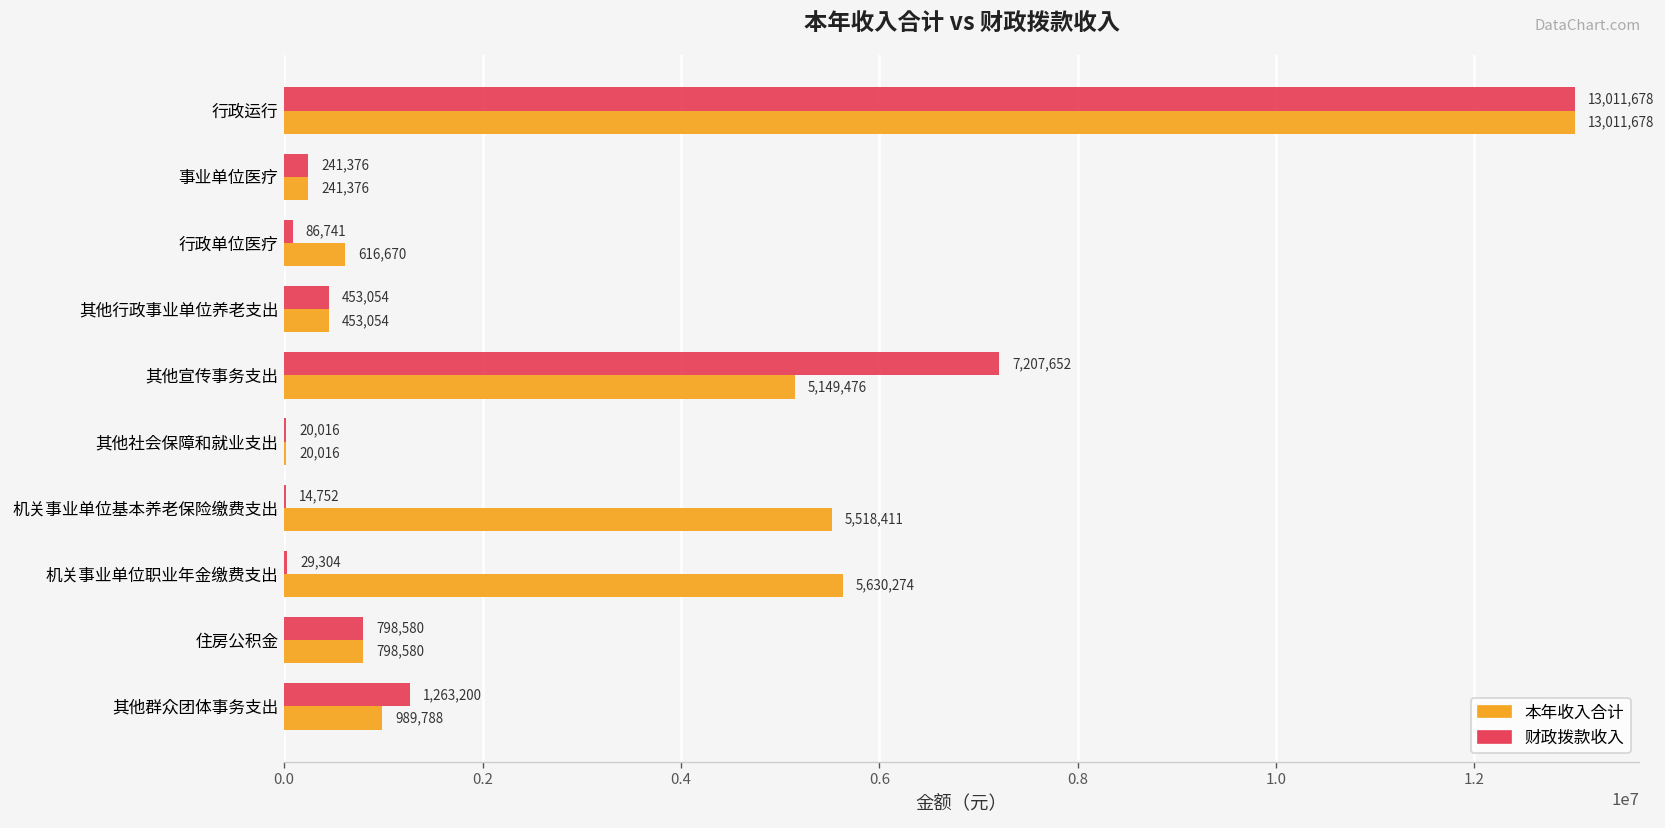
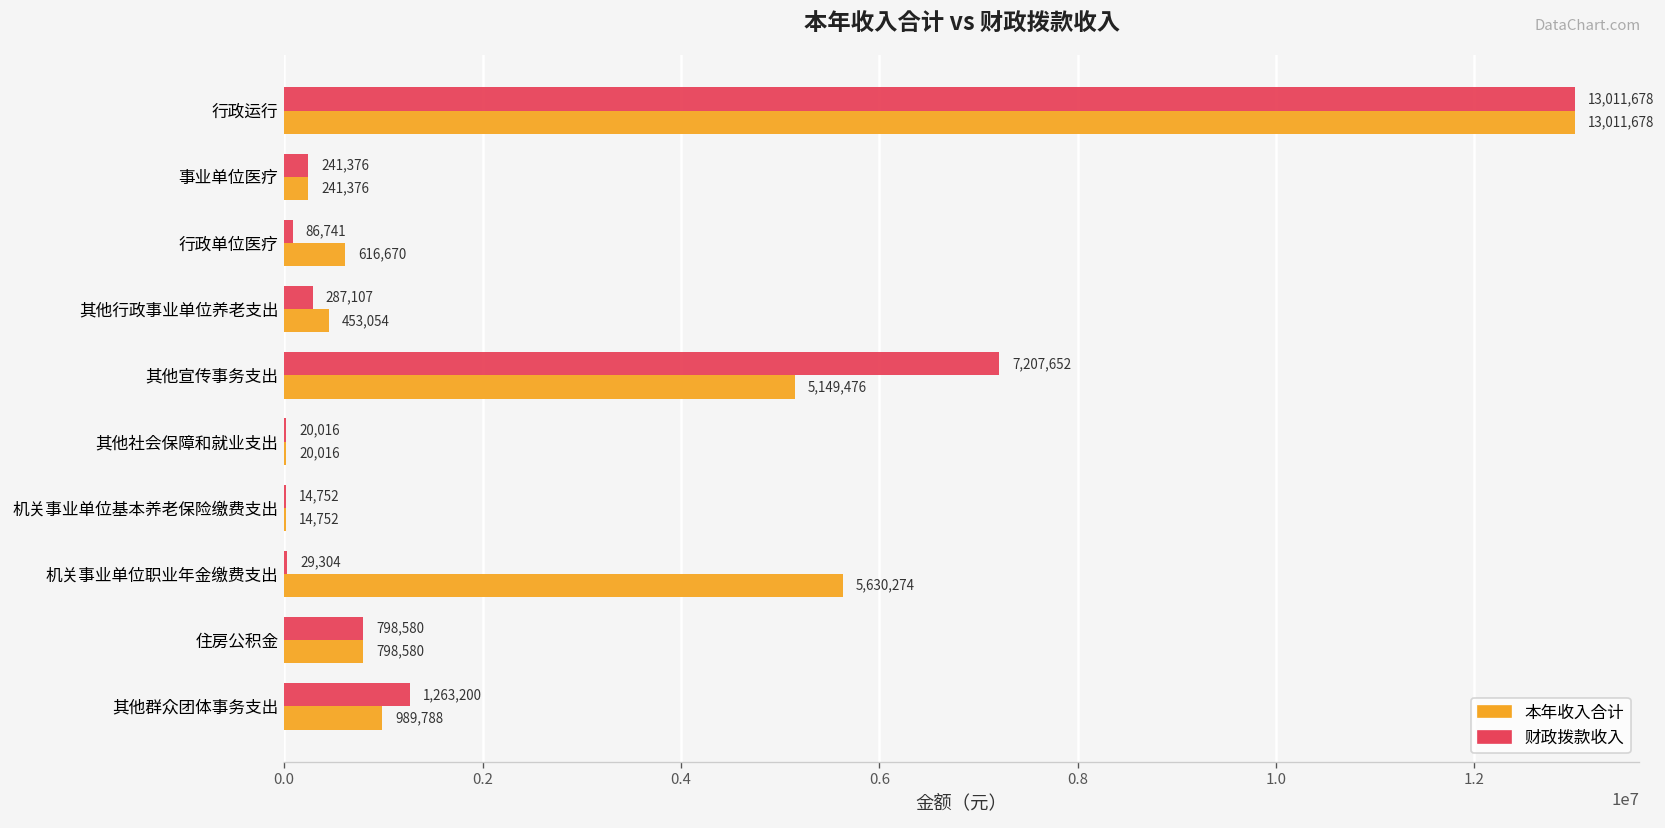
  {
    "本年收入合计": {
      "行政运行": "13,011,678",
      "事业单位医疗": "241,376",
      "行政单位医疗": "616,670",
      "其他行政事业单位养老支出": "453,054",
      "其他宣传事务支出": "5,149,476",
      "其他社会保障和就业支出": "20,016",
-     "机关事业单位基本养老保险缴费支出": "5,518,411",
+     "机关事业单位基本养老保险缴费支出": "14,752",
      "机关事业单位职业年金缴费支出": "5,630,274",
      "住房公积金": "798,580",
      "其他群众团体事务支出": "989,788"
    },
    "财政拨款收入": {
      "行政运行": "13,011,678",
      "事业单位医疗": "241,376",
      "行政单位医疗": "86,741",
-     "其他行政事业单位养老支出": "453,054",
+     "其他行政事业单位养老支出": "287,107",
      "其他宣传事务支出": "7,207,652",
      "其他社会保障和就业支出": "20,016",
      "机关事业单位基本养老保险缴费支出": "14,752",
      "机关事业单位职业年金缴费支出": "29,304",
      "住房公积金": "798,580",
      "其他群众团体事务支出": "1,263,200"
    }
  }
